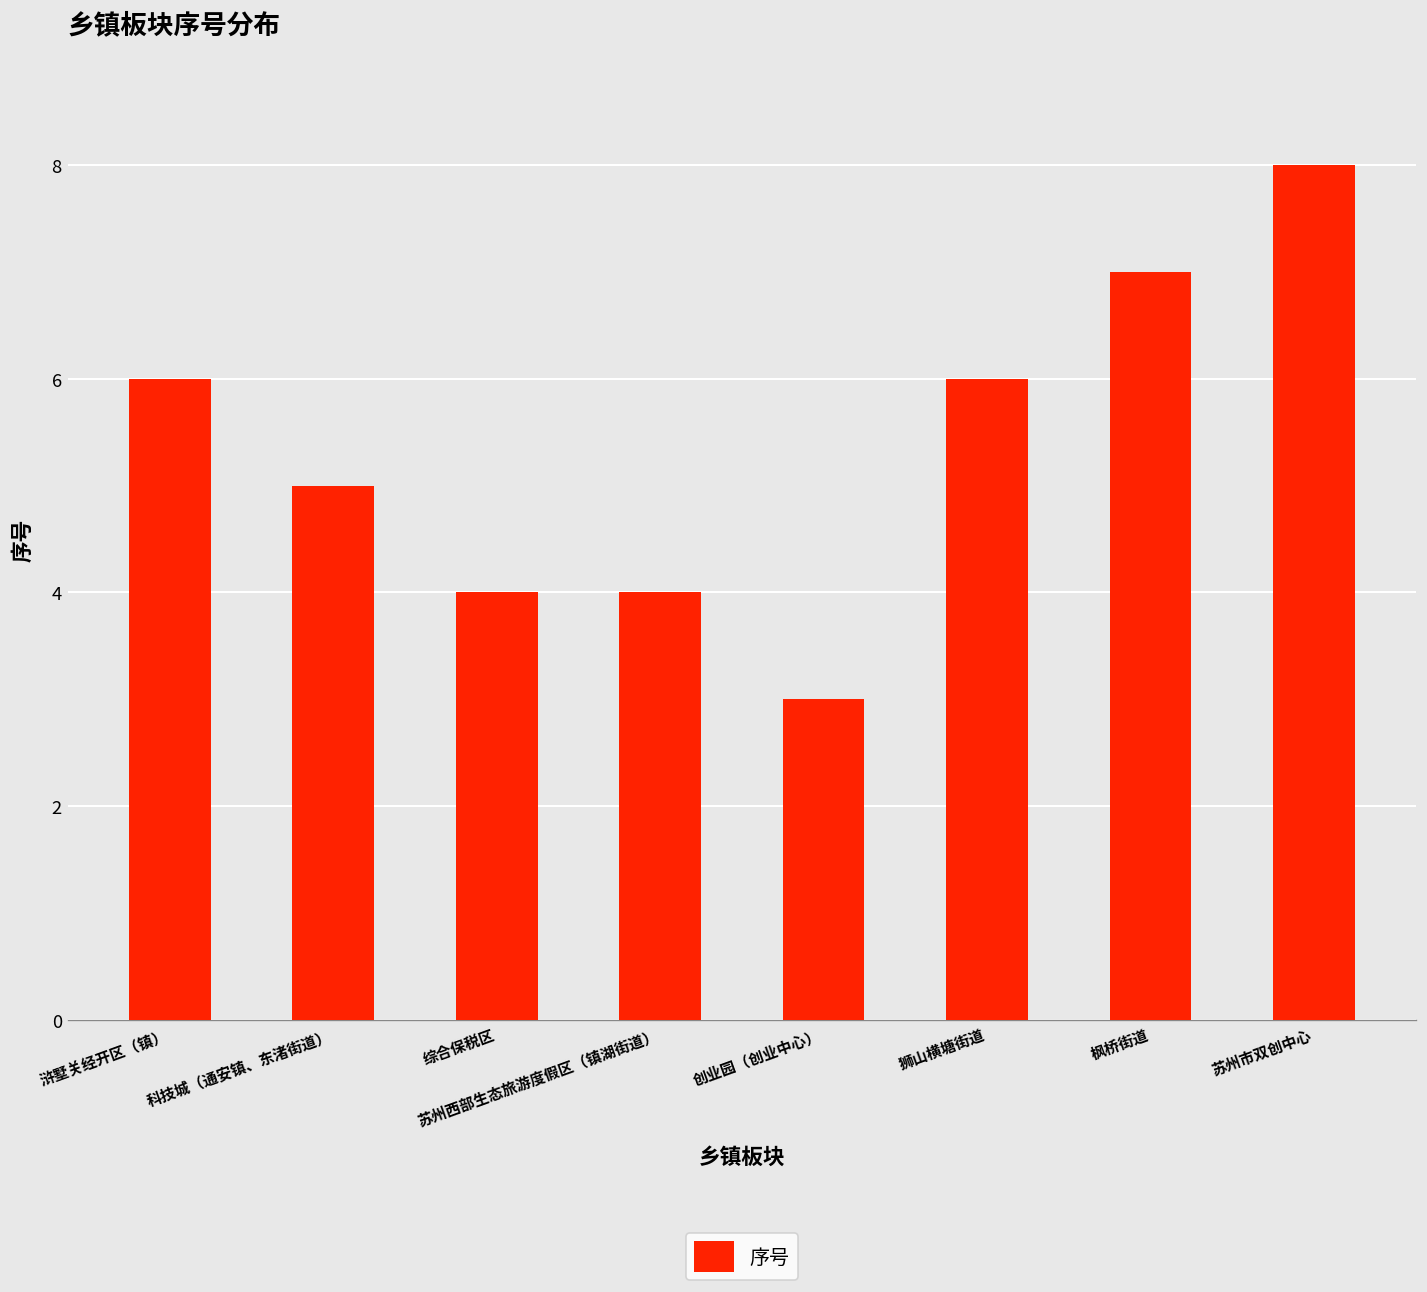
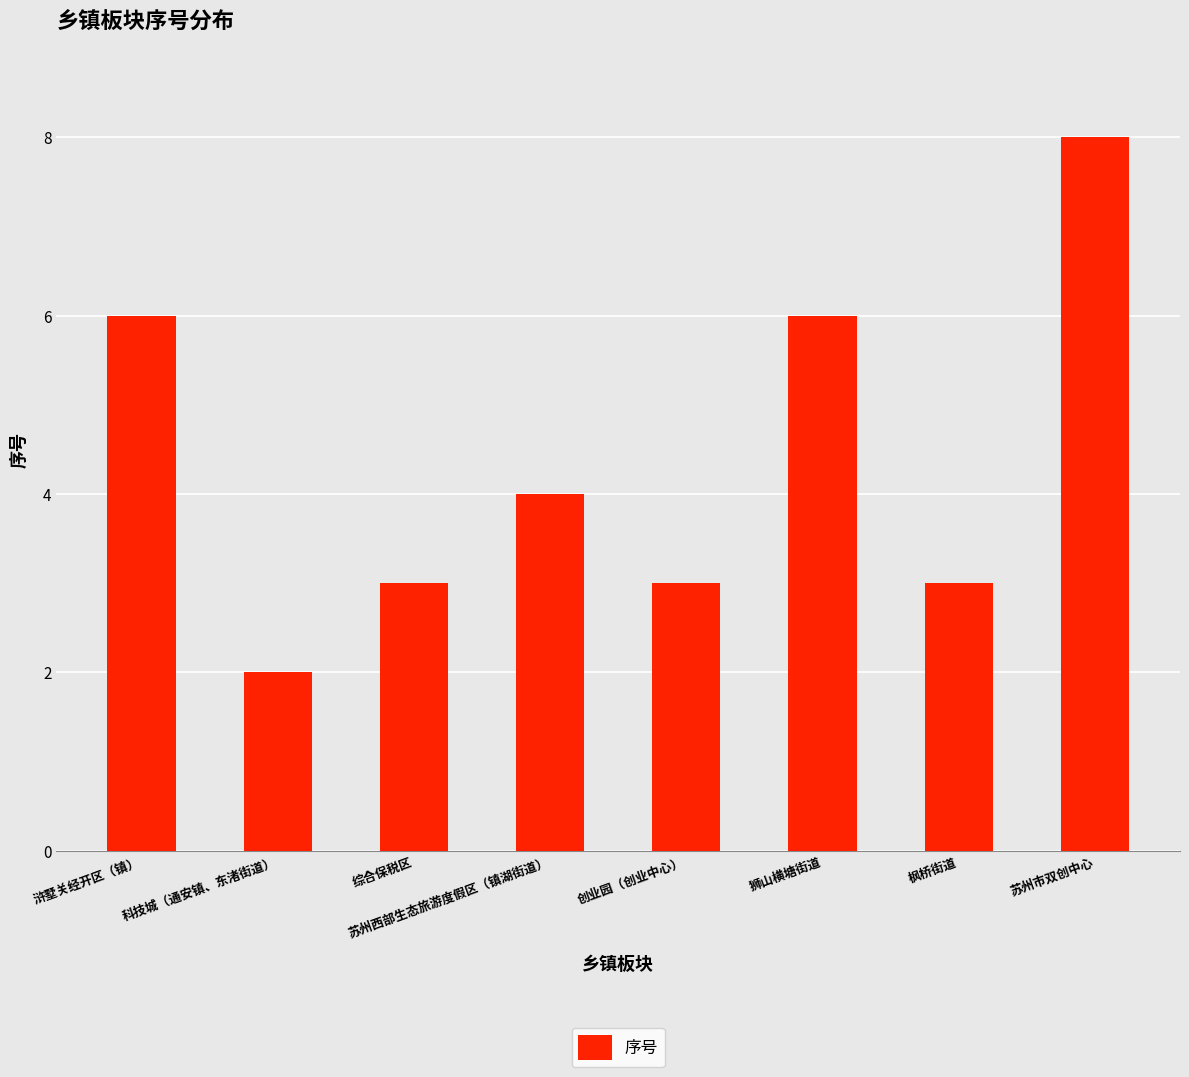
  {
    "浒墅关经开区（镇）": 6,
-   "科技城（通安镇、东渚街道）": 5,
-   "综合保税区": 4,
+   "科技城（通安镇、东渚街道）": 2,
+   "综合保税区": 3,
    "苏州西部生态旅游度假区（镇湖街道）": 4,
    "创业园（创业中心）": 3,
    "狮山横塘街道": 6,
-   "枫桥街道": 7,
+   "枫桥街道": 3,
    "苏州市双创中心": 8
  }
